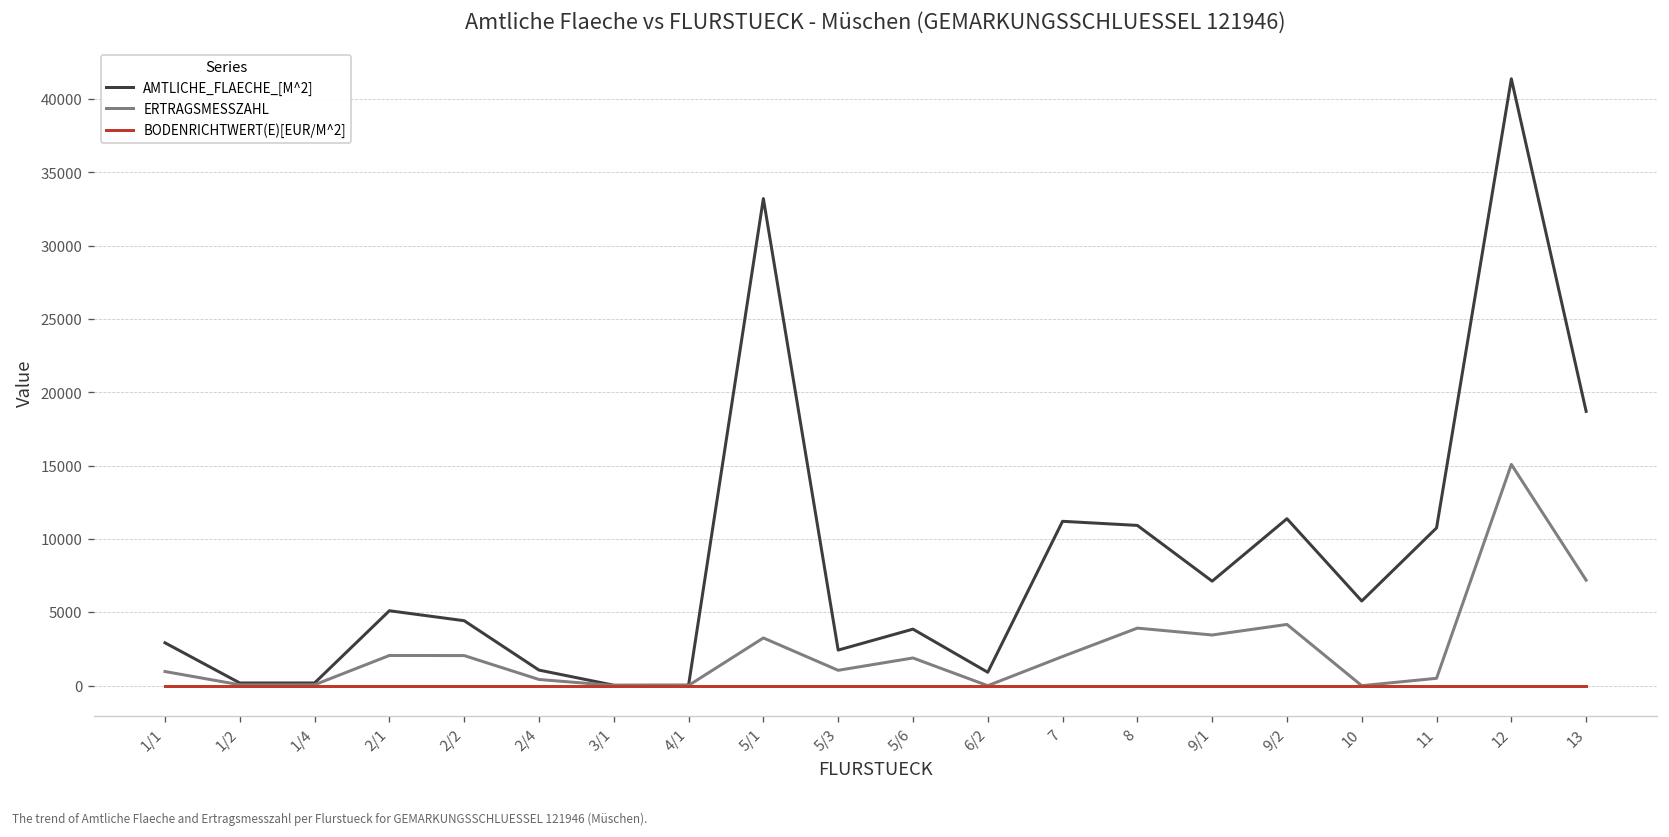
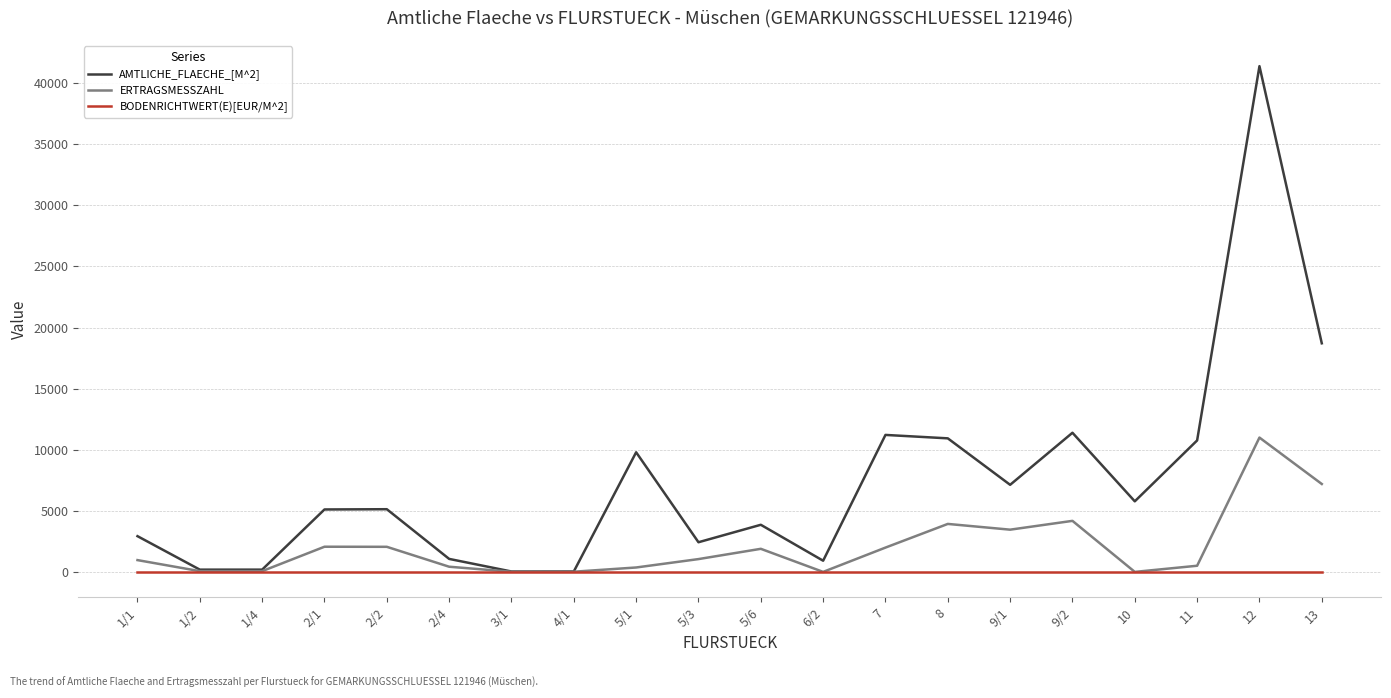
  {
    "AMTLICHE_FLAECHE_[M^2]": {
      "1/1": 2900,
      "2/1": 5100,
-     "2/2": 4400,
+     "2/2": 5100,
      "2/4": 1100,
-     "5/1": 33200,
+     "5/1": 9800,
      "5/3": 2400,
      "5/6": 3900,
      "6/2": 900,
      "7": 11200,
      "8": 10900,
      "9/1": 7100,
      "9/2": 11400,
      "10": 5800,
      "11": 10800,
      "12": 41400,
      "13": 18700
    },
    "ERTRAGSMESSZAHL": {
      "1/1": 1000,
      "2/1": 2100,
      "2/2": 2100,
      "2/4": 400,
-     "5/1": 3300,
+     "5/1": 400,
      "5/3": 1000,
      "5/6": 1900,
      "7": 2000,
      "8": 3900,
      "9/1": 3500,
      "9/2": 4200,
      "11": 500,
-     "12": 15100,
+     "12": 11000,
      "13": 7200
    },
    "BODENRICHTWERT(E)[EUR/M^2]": {
      "1/1": 0,
      "2/1": 0,
      "2/2": 0,
      "2/4": 0,
      "5/1": 0,
      "5/3": 0,
      "5/6": 0,
      "7": 0,
      "8": 0,
      "9/1": 0,
      "9/2": 0,
      "11": 0,
      "12": 0,
      "13": 0
    }
  }
